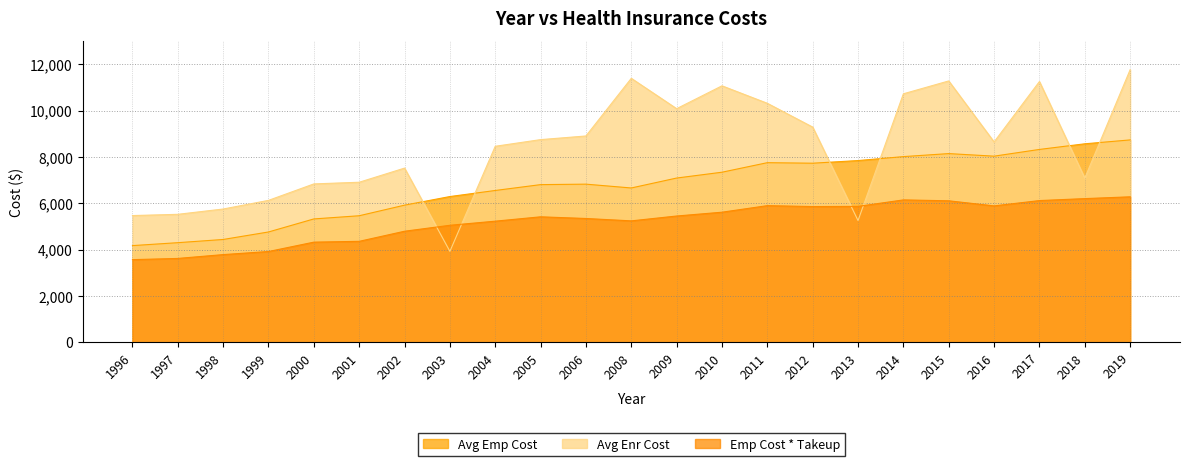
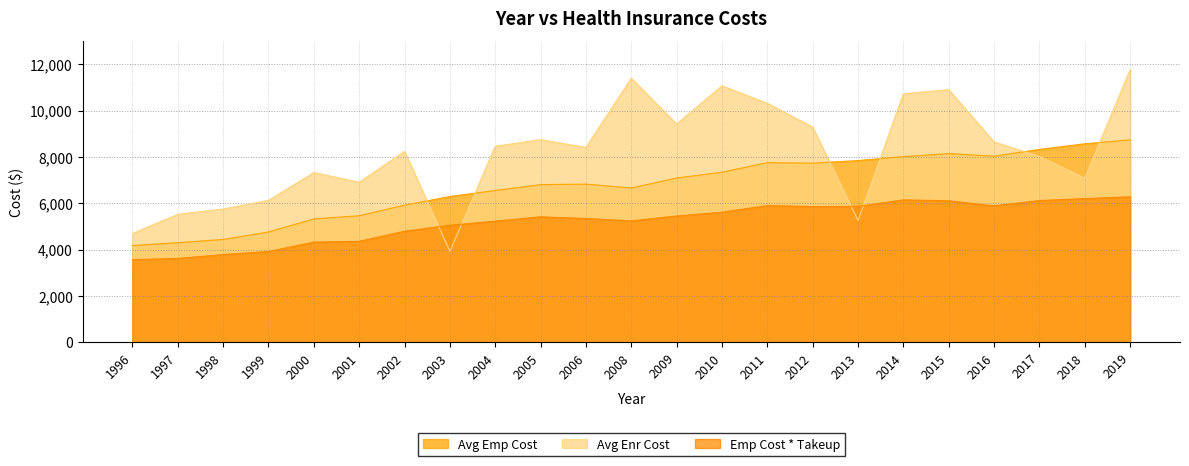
  {
    "Avg Enr Cost": {
-     "1996": "5,500",
+     "1996": "4,700",
      "1997": "5,500",
      "1998": "5,800",
      "1999": "6,100",
-     "2000": "6,800",
+     "2000": "7,300",
      "2001": "6,900",
-     "2002": "7,500",
+     "2002": "8,200",
      "2003": "3,900",
      "2004": "8,500",
      "2005": "8,700",
-     "2006": "8,900",
+     "2006": "8,400",
      "2008": "11,400",
-     "2009": "10,100",
+     "2009": "9,400",
      "2010": "11,100",
      "2011": "10,300",
      "2012": "9,300",
      "2013": "5,300",
      "2014": "10,700",
-     "2015": "11,300",
+     "2015": "10,900",
      "2016": "8,600",
-     "2017": "11,300",
+     "2017": "8,000",
      "2018": "7,100",
      "2019": "11,800"
    }
  }
